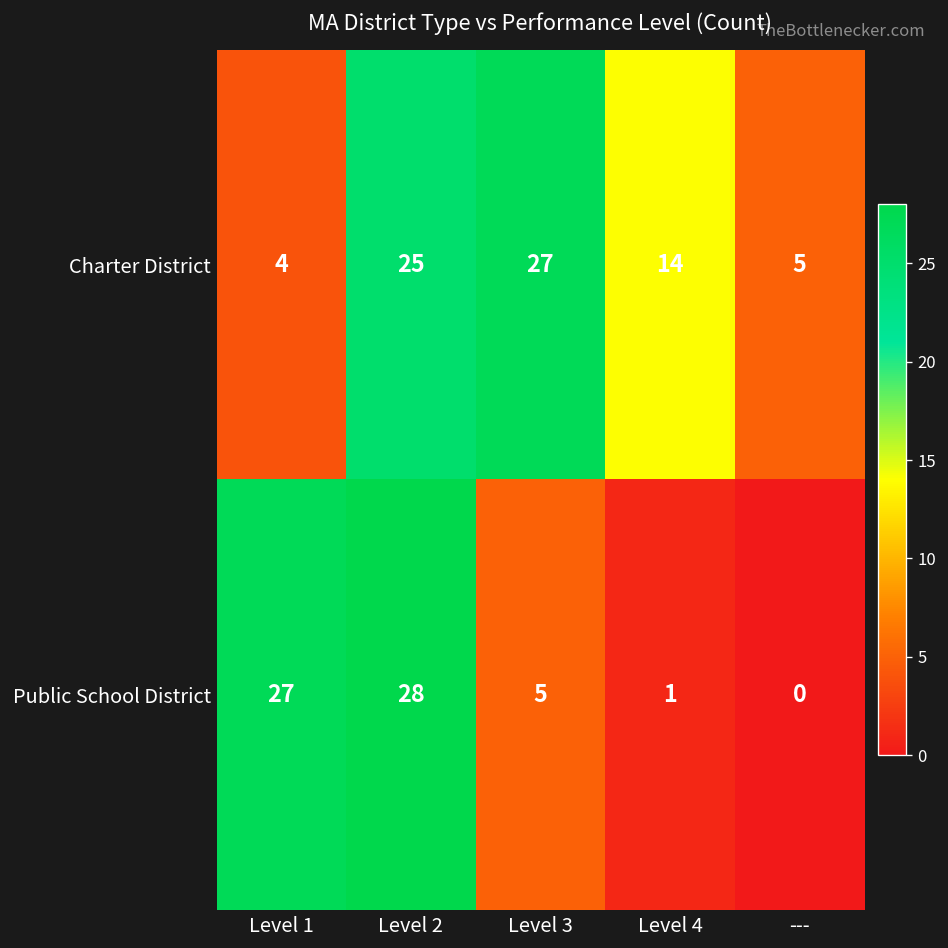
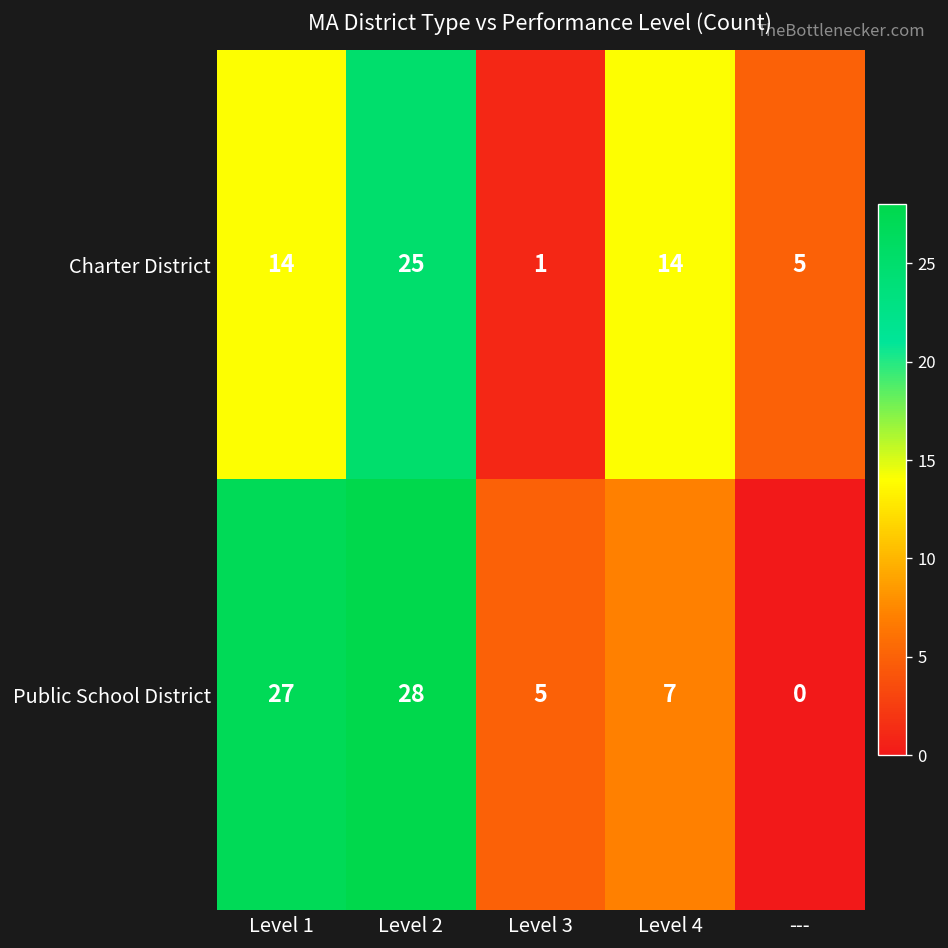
  {
    "Charter District": {
-     "Level 1": 4,
+     "Level 1": 14,
      "Level 2": 25,
-     "Level 3": 27,
+     "Level 3": 1,
      "Level 4": 14,
      "---": 5
    },
    "Public School District": {
      "Level 1": 27,
      "Level 2": 28,
      "Level 3": 5,
-     "Level 4": 1,
+     "Level 4": 7,
      "---": 0
    }
  }
